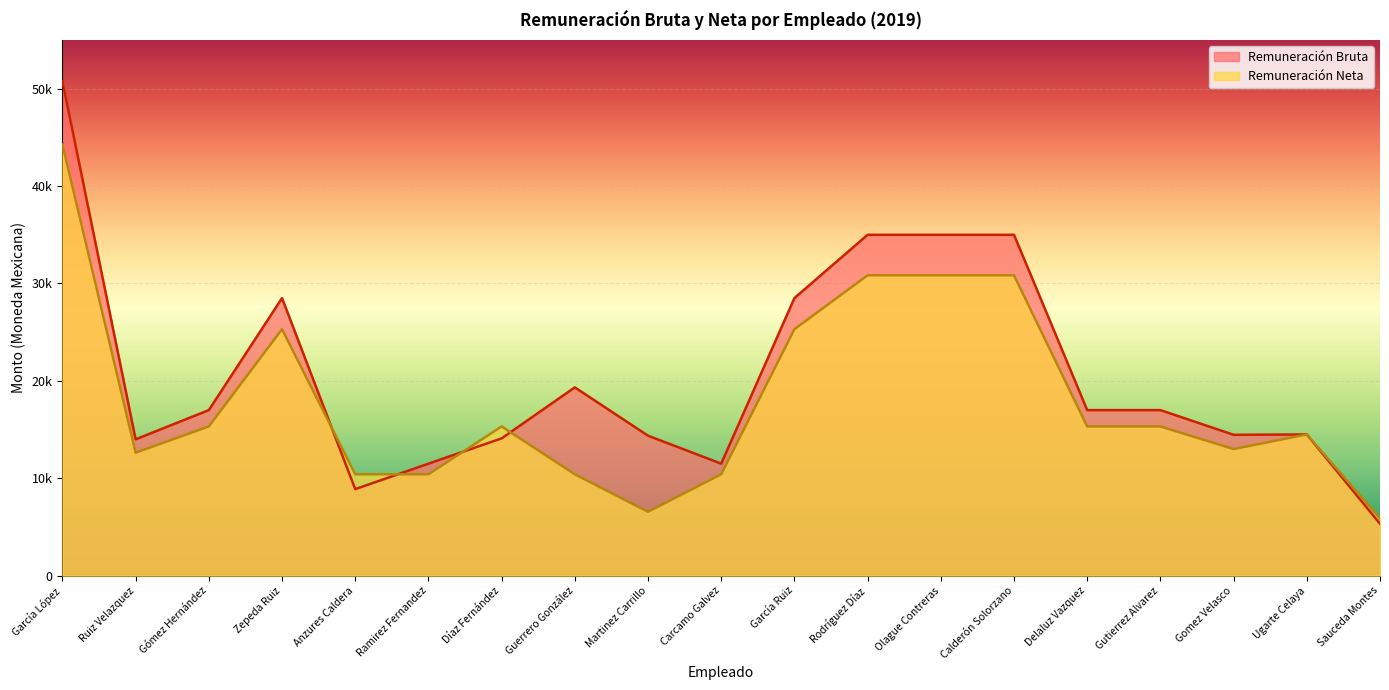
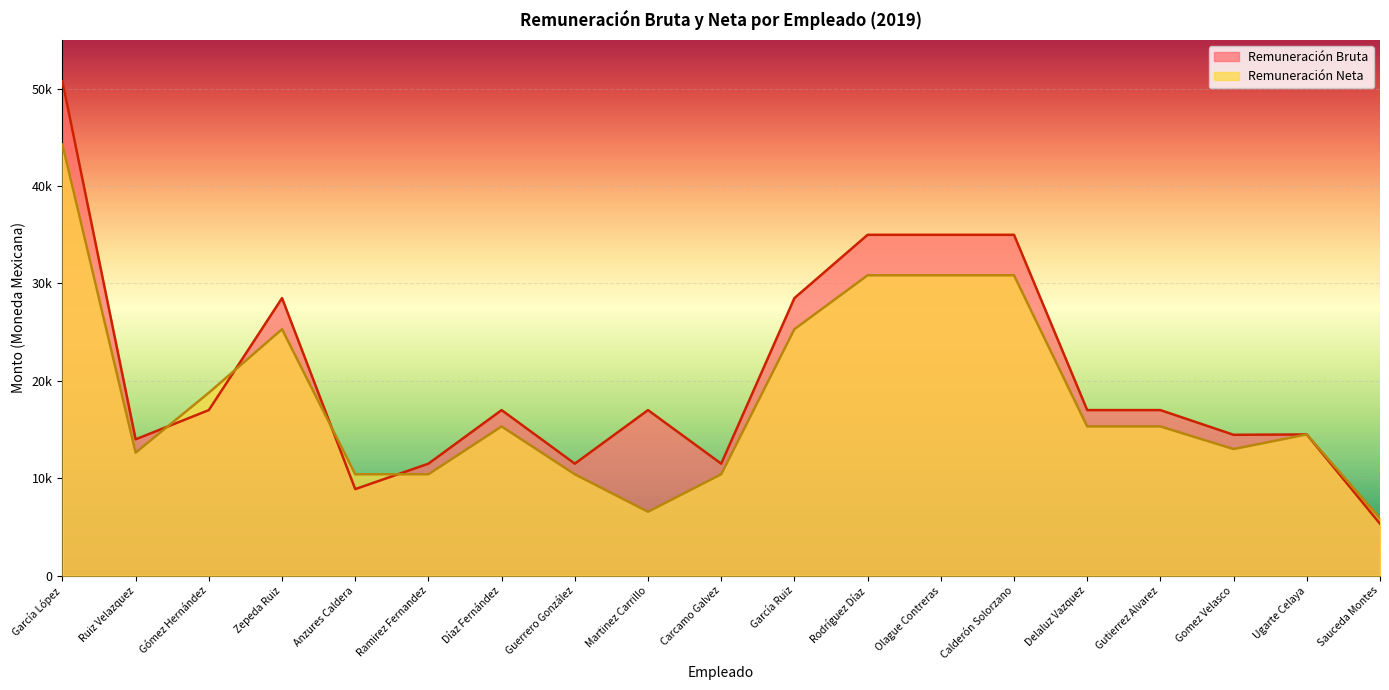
  {
    "Remuneración Bruta": {
      "García López": 51000,
      "Ruiz Velazquez": 14000,
      "Gómez Hernández": 17000,
      "Zepeda Ruiz": 29000,
      "Anzures Caldera": 9000,
      "Ramirez Fernandez": 12000,
-     "Díaz Fernández": 14000,
-     "Guerrero González": 19000,
-     "Martinez Carrillo": 14000,
+     "Díaz Fernández": 17000,
+     "Guerrero González": 12000,
+     "Martinez Carrillo": 17000,
      "Carcamo Galvez": 12000,
      "García Ruiz": 29000,
      "Rodríguez Díaz": 35000,
      "Olague Contreras": 35000,
      "Calderón Solorzano": 35000,
      "Delaluz Vazquez": 17000,
      "Gutierrez Alvarez": 17000,
      "Gomez Velasco": 14000,
      "Sauceda Montes": 5000
    },
    "Remuneración Neta": {
      "García López": 44000,
      "Ruiz Velazquez": 13000,
-     "Gómez Hernández": 15000,
+     "Gómez Hernández": 19000,
      "Zepeda Ruiz": 25000,
      "Anzures Caldera": 10000,
      "Ramirez Fernandez": 10000,
      "Díaz Fernández": 15000,
      "Guerrero González": 10000,
      "Martinez Carrillo": 7000,
      "Carcamo Galvez": 10000,
      "García Ruiz": 25000,
      "Rodríguez Díaz": 31000,
      "Olague Contreras": 31000,
      "Calderón Solorzano": 31000,
      "Delaluz Vazquez": 15000,
      "Gutierrez Alvarez": 15000,
      "Gomez Velasco": 13000,
      "Sauceda Montes": 6000
    }
  }
